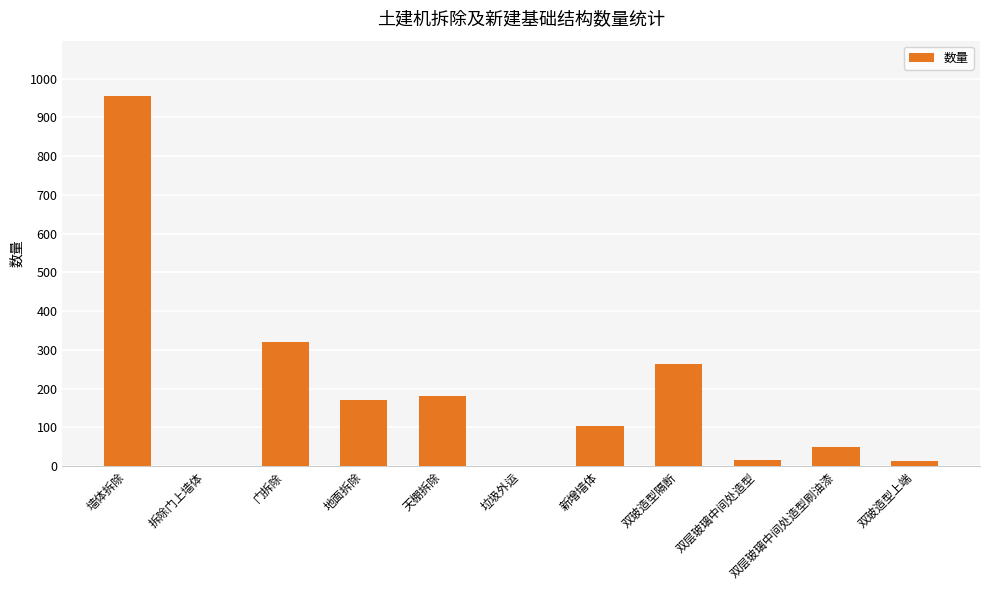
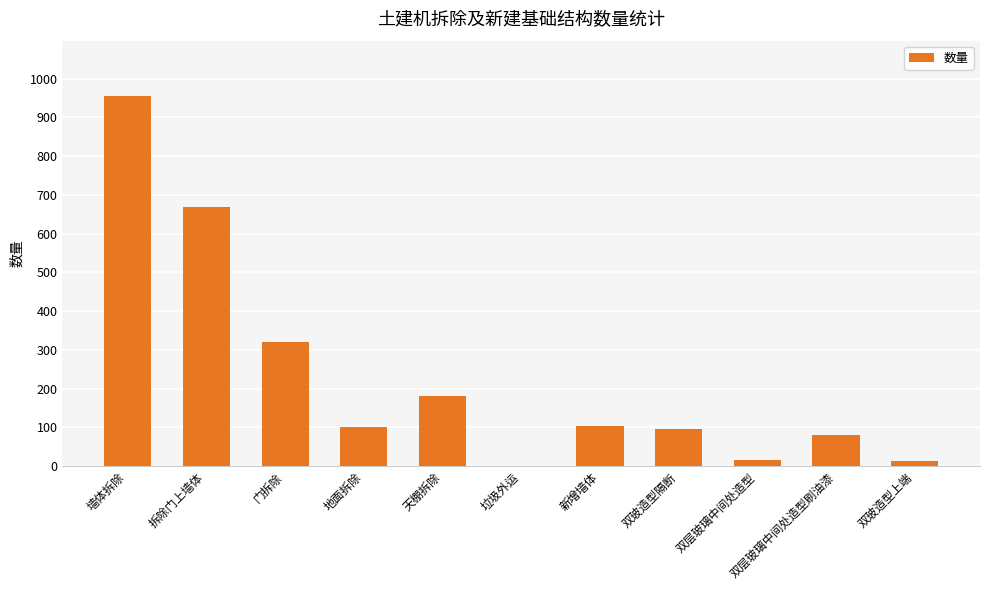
  {
    "墙体拆除": 960,
-   "拆除门上墙体": 0,
+   "拆除门上墙体": 670,
    "门拆除": 320,
-   "地面拆除": 170,
+   "地面拆除": 100,
    "天棚拆除": 180,
    "新增墙体": 100,
-   "双玻造型隔断": 260,
+   "双玻造型隔断": 100,
    "双层玻璃中间处造型": 20,
-   "双层玻璃中间处造型刷油漆": 50,
+   "双层玻璃中间处造型刷油漆": 80,
    "双玻造型上端": 10
  }
